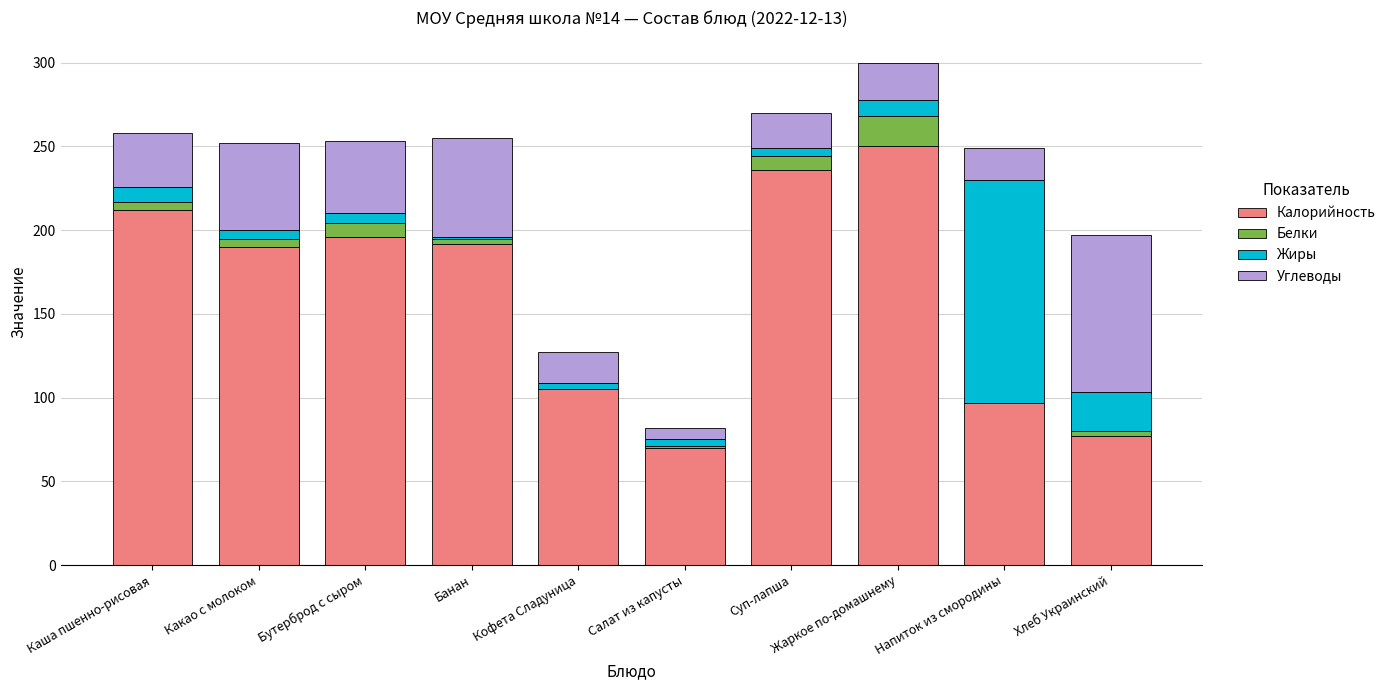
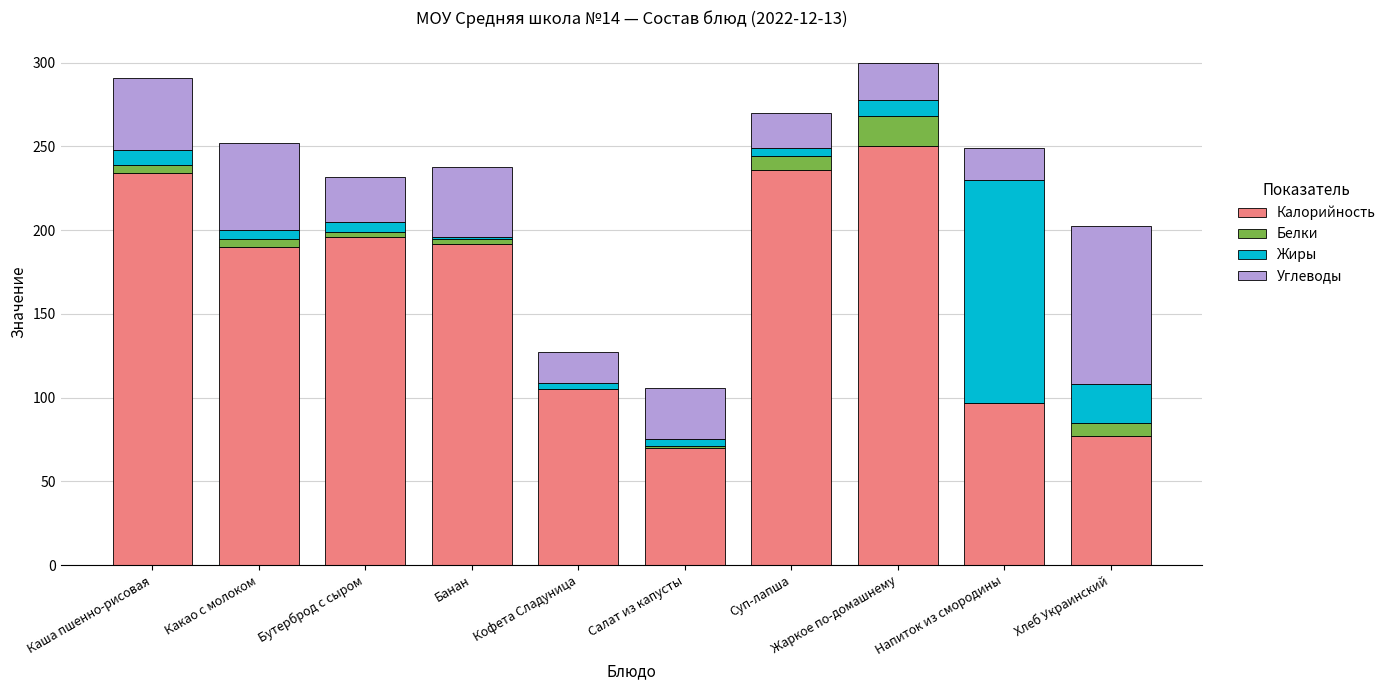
  {
    "Калорийность": {
-     "Каша пшенно-рисовая": 212,
+     "Каша пшенно-рисовая": 234,
      "Какао с молоком": 190,
      "Бутерброд с сыром": 196,
      "Банан": 192,
      "Кофета Сладуница": 105,
      "Салат из капусты": 70,
      "Суп-лапша": 236,
      "Жаркое по-домашнему": 250,
      "Напиток из смородины": 97,
      "Хлеб Украинский": 77
    },
    "Белки": {
      "Каша пшенно-рисовая": 5,
      "Какао с молоком": 5,
-     "Бутерброд с сыром": 8,
+     "Бутерброд с сыром": 3,
      "Банан": 3,
      "Кофета Сладуница": 0,
      "Суп-лапша": 8,
      "Жаркое по-домашнему": 18,
      "Напиток из смородины": 0,
-     "Хлеб Украинский": 3
+     "Хлеб Украинский": 8
    },
    "Жиры": {
      "Каша пшенно-рисовая": 9,
      "Какао с молоком": 5,
      "Бутерброд с сыром": 6,
      "Кофета Сладуница": 4,
      "Салат из капусты": 4,
      "Суп-лапша": 5,
      "Жаркое по-домашнему": 10,
      "Напиток из смородины": 133,
      "Хлеб Украинский": 23
    },
    "Углеводы": {
-     "Каша пшенно-рисовая": 32,
+     "Каша пшенно-рисовая": 43,
      "Какао с молоком": 52,
-     "Бутерброд с сыром": 43,
-     "Банан": 59,
+     "Бутерброд с сыром": 27,
+     "Банан": 42,
      "Кофета Сладуница": 18,
-     "Салат из капусты": 7,
+     "Салат из капусты": 31,
      "Суп-лапша": 21,
      "Жаркое по-домашнему": 22,
      "Напиток из смородины": 19,
      "Хлеб Украинский": 94
    }
  }
